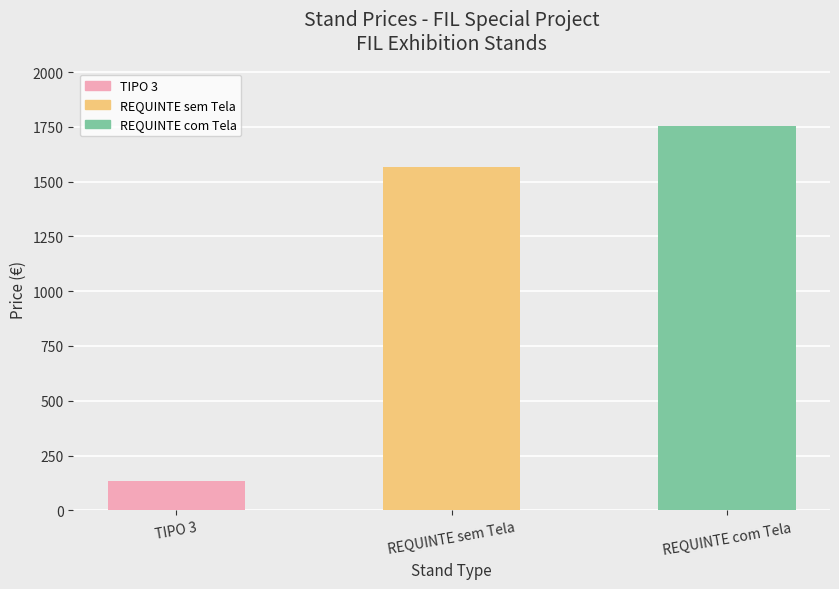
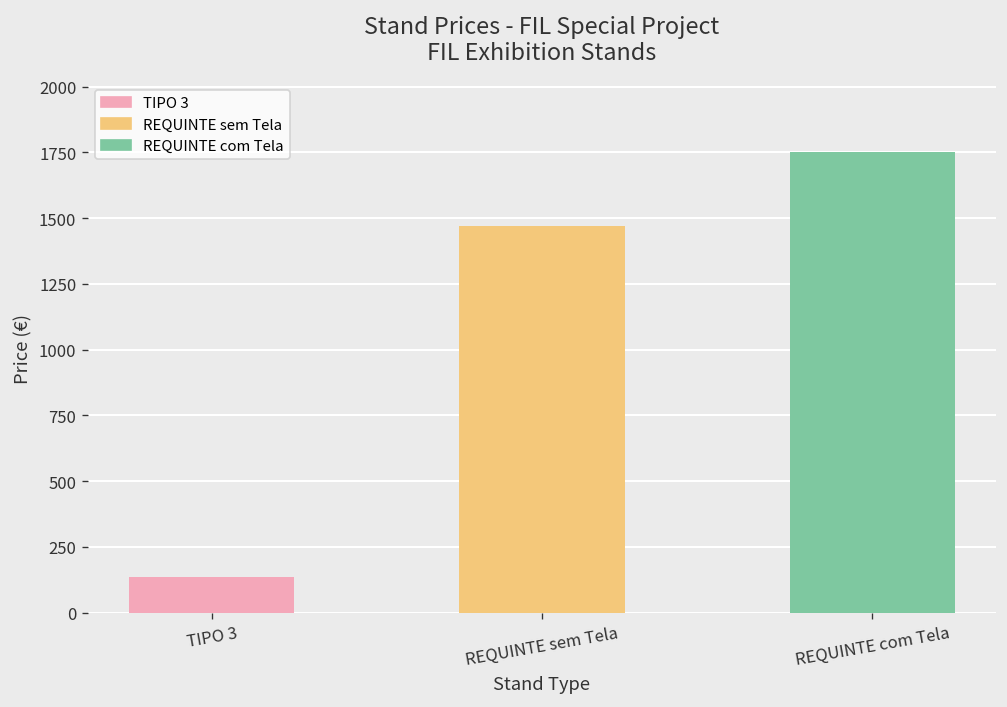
  {
    "TIPO 3": 130,
-   "REQUINTE sem Tela": 1570,
+   "REQUINTE sem Tela": 1470,
    "REQUINTE com Tela": 1750
  }
